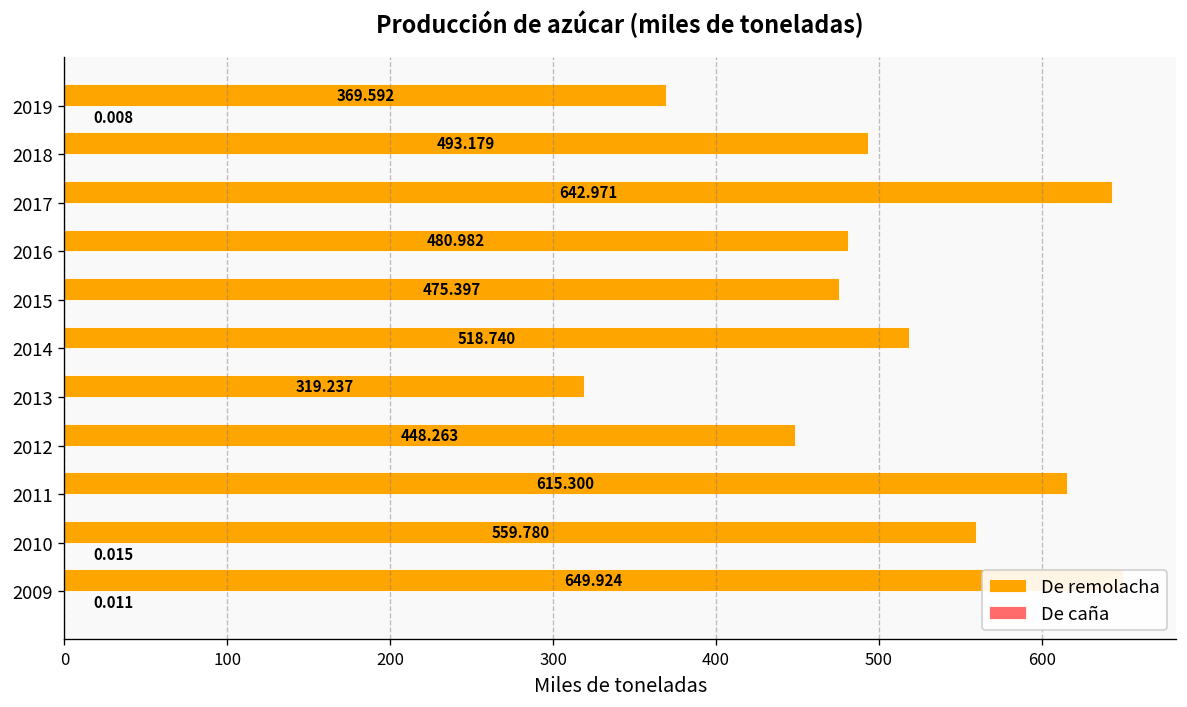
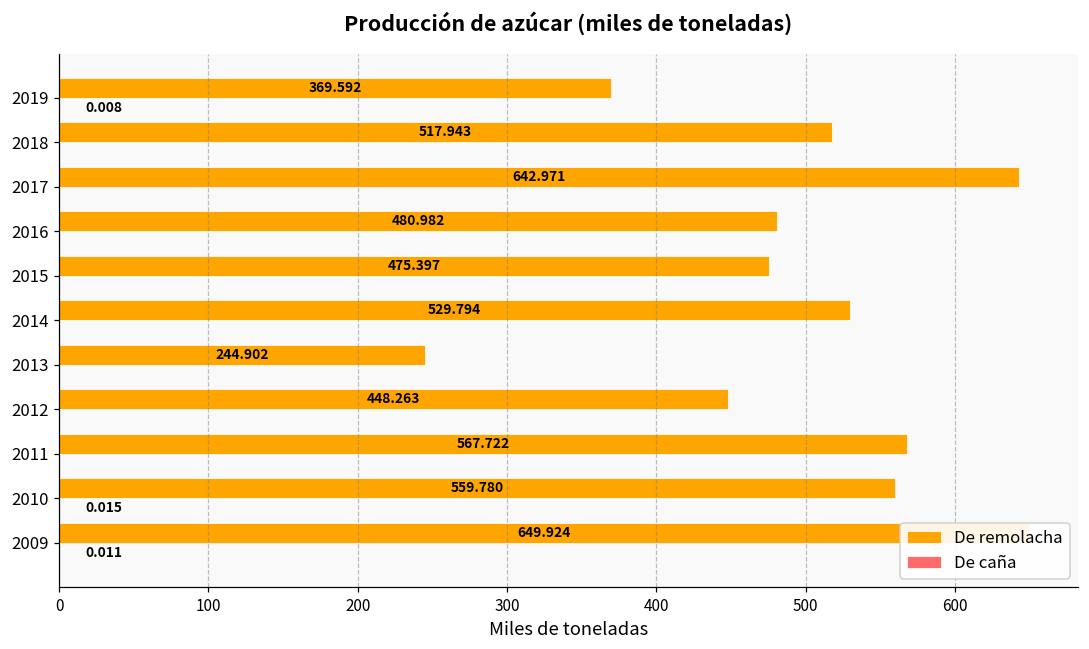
  {
    "De remolacha": {
      "2019": 369.592,
-     "2018": 493.179,
+     "2018": 517.943,
      "2017": 642.971,
      "2016": 480.982,
      "2015": 475.397,
-     "2014": 518.740,
-     "2013": 319.237,
+     "2014": 529.794,
+     "2013": 244.902,
      "2012": 448.263,
-     "2011": 615.300,
+     "2011": 567.722,
      "2010": 559.780
    },
    "De caña": {
      "2019": 0.008,
      "2010": 0.015,
      "2009": 0.011
    }
  }
